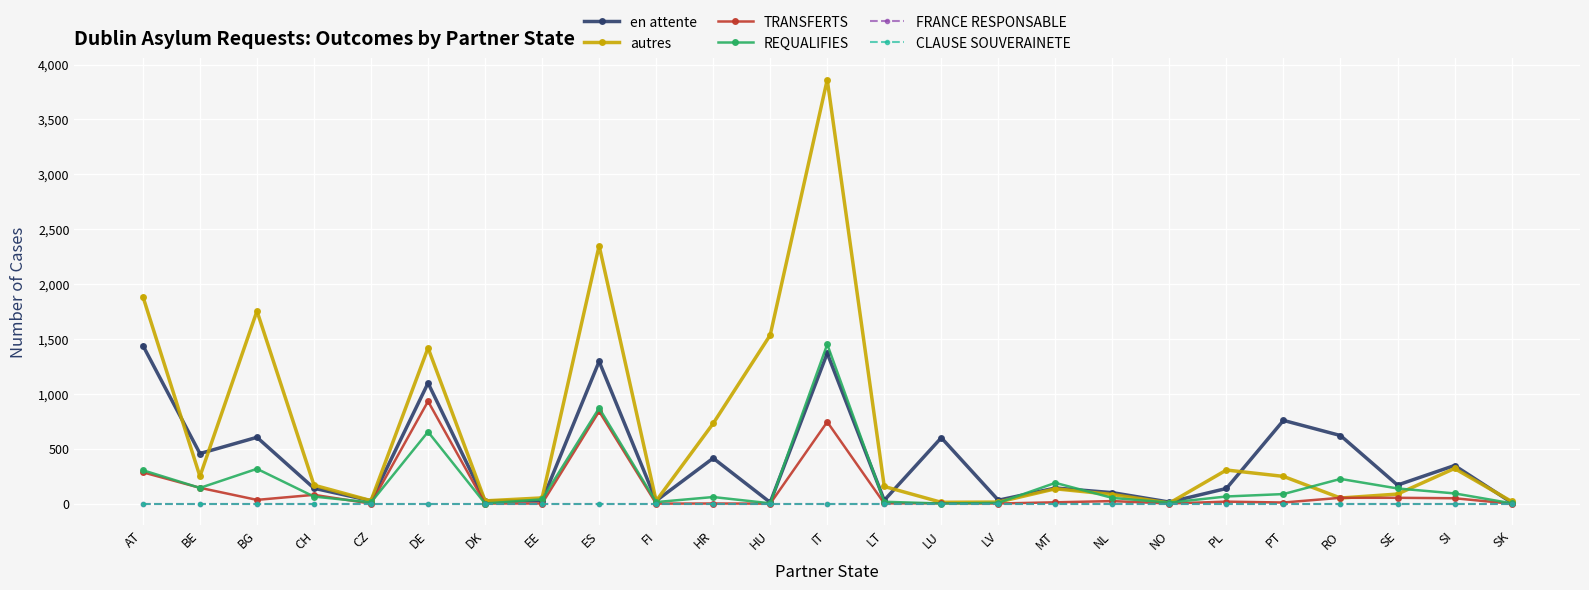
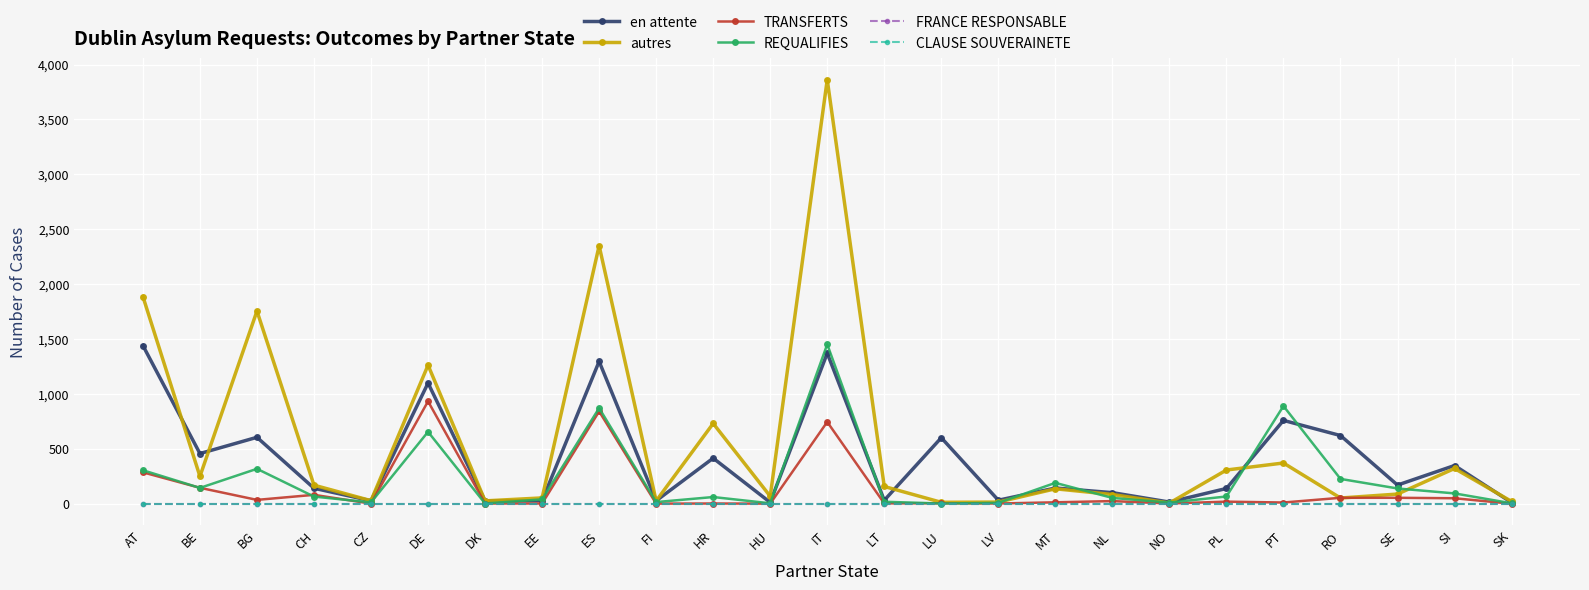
  {
    "en attente": {
      "AT": "1,440",
      "BE": "460",
      "BG": "610",
      "CH": "140",
      "DE": "1,100",
      "ES": "1,300",
      "HR": "420",
      "IT": "1,370",
      "LU": "600",
      "PL": "140",
      "PT": "760",
      "RO": "620",
      "SE": "170",
      "SI": "350"
    },
    "autres": {
      "AT": "1,890",
      "BE": "250",
      "BG": "1,760",
      "CH": "170",
-     "DE": "1,420",
+     "DE": "1,260",
      "ES": "2,350",
      "HR": "730",
-     "HU": "1,540",
+     "HU": "70",
      "IT": "3,860",
      "LT": "160",
      "PL": "310",
-     "PT": "250",
+     "PT": "370",
      "SE": "90",
      "SI": "320"
    },
    "TRANSFERTS": {
      "BG": "40",
      "DE": "930",
      "ES": "840",
      "IT": "750",
      "NL": "20",
      "SE": "50",
      "SI": "50"
    },
    "REQUALIFIES": {
      "BG": "320",
      "DE": "660",
      "ES": "870",
      "HR": "60",
      "IT": "1,450",
      "MT": "190",
      "NL": "50",
      "PL": "70",
-     "PT": "90",
+     "PT": "890",
      "RO": "230",
      "SE": "140",
      "SI": "90"
    },
    "CLAUSE SOUVERAINETE": {
      "AT": "0",
      "BE": "0",
      "BG": "0",
      "CH": "0",
      "DE": "0",
      "ES": "0",
      "IT": "0",
      "NL": "0",
      "RO": "0",
      "SE": "0",
      "SI": "0"
    }
  }
